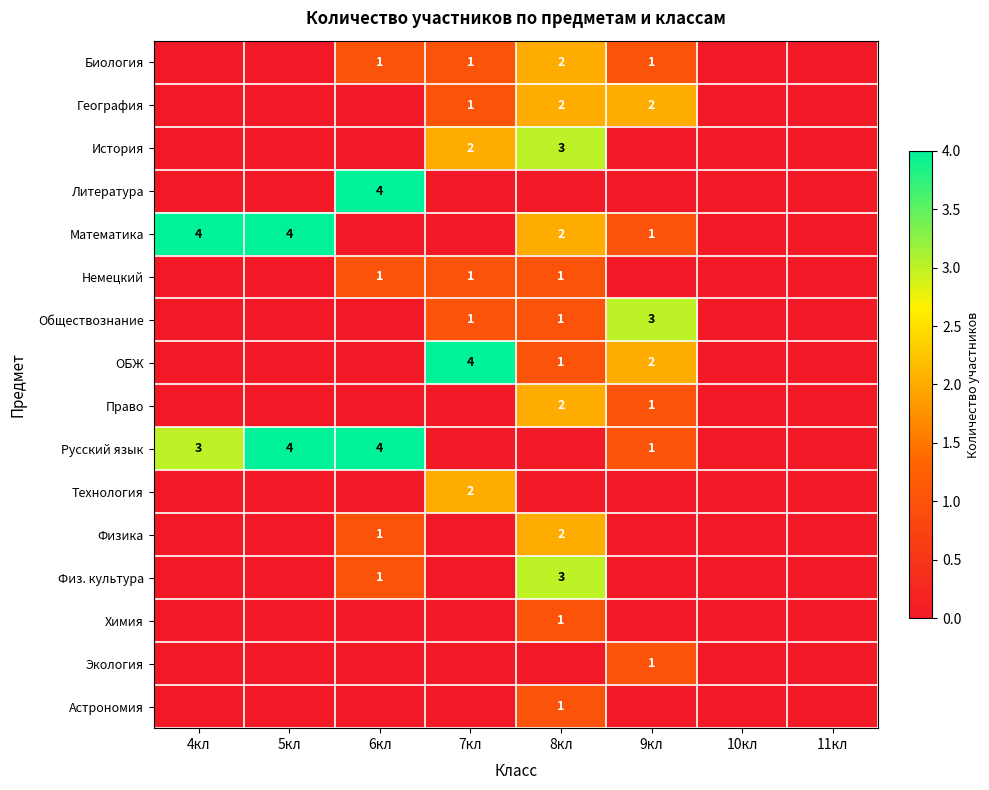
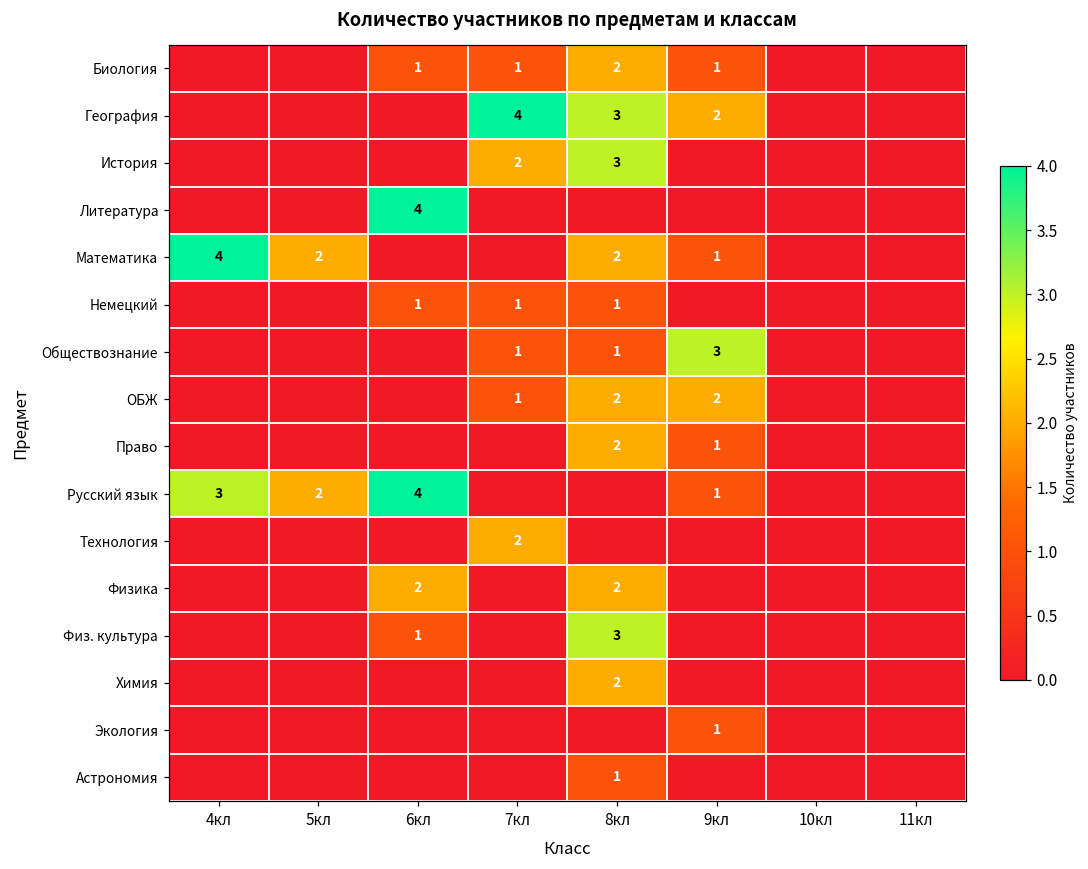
  {
    "Биология": {
      "6кл": 1,
      "7кл": 1,
      "8кл": 2,
      "9кл": 1
    },
    "География": {
-     "7кл": 1,
-     "8кл": 2,
+     "7кл": 4,
+     "8кл": 3,
      "9кл": 2
    },
    "История": {
      "7кл": 2,
      "8кл": 3
    },
    "Литература": {
      "6кл": 4
    },
    "Математика": {
      "4кл": 4,
-     "5кл": 4,
+     "5кл": 2,
      "8кл": 2,
      "9кл": 1
    },
    "Немецкий": {
      "6кл": 1,
      "7кл": 1,
      "8кл": 1
    },
    "Обществознание": {
      "7кл": 1,
      "8кл": 1,
      "9кл": 3
    },
    "ОБЖ": {
-     "7кл": 4,
-     "8кл": 1,
+     "7кл": 1,
+     "8кл": 2,
      "9кл": 2
    },
    "Право": {
      "8кл": 2,
      "9кл": 1
    },
    "Русский язык": {
      "4кл": 3,
-     "5кл": 4,
+     "5кл": 2,
      "6кл": 4,
      "9кл": 1
    },
    "Технология": {
      "7кл": 2
    },
    "Физика": {
-     "6кл": 1,
+     "6кл": 2,
      "8кл": 2
    },
    "Физ. культура": {
      "6кл": 1,
      "8кл": 3
    },
    "Химия": {
-     "8кл": 1
+     "8кл": 2
    },
    "Экология": {
      "9кл": 1
    },
    "Астрономия": {
      "8кл": 1
    }
  }
